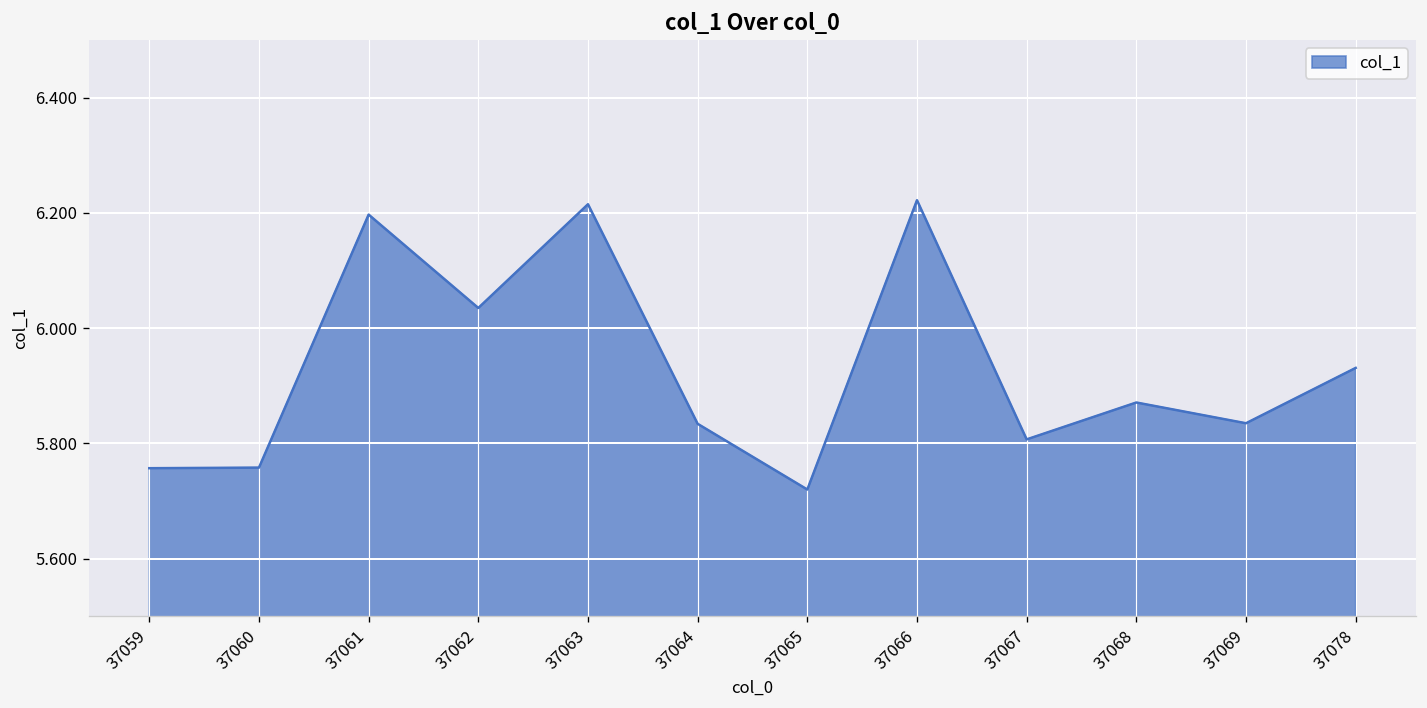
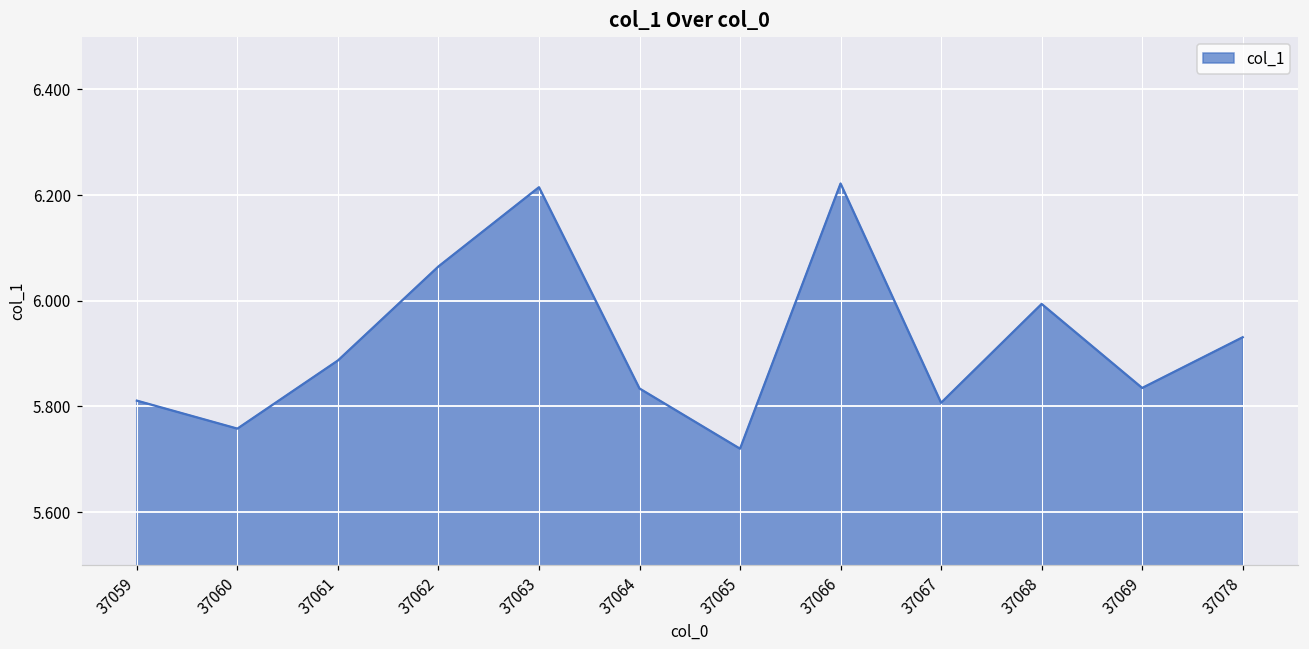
  {
-   "37059": 5.76,
+   "37059": 5.81,
    "37060": 5.76,
-   "37061": 6.20,
-   "37062": 6.04,
+   "37061": 5.89,
+   "37062": 6.07,
    "37063": 6.22,
    "37064": 5.83,
    "37065": 5.72,
    "37066": 6.22,
    "37067": 5.81,
-   "37068": 5.87,
+   "37068": 5.99,
    "37069": 5.84,
    "37078": 5.93
  }
